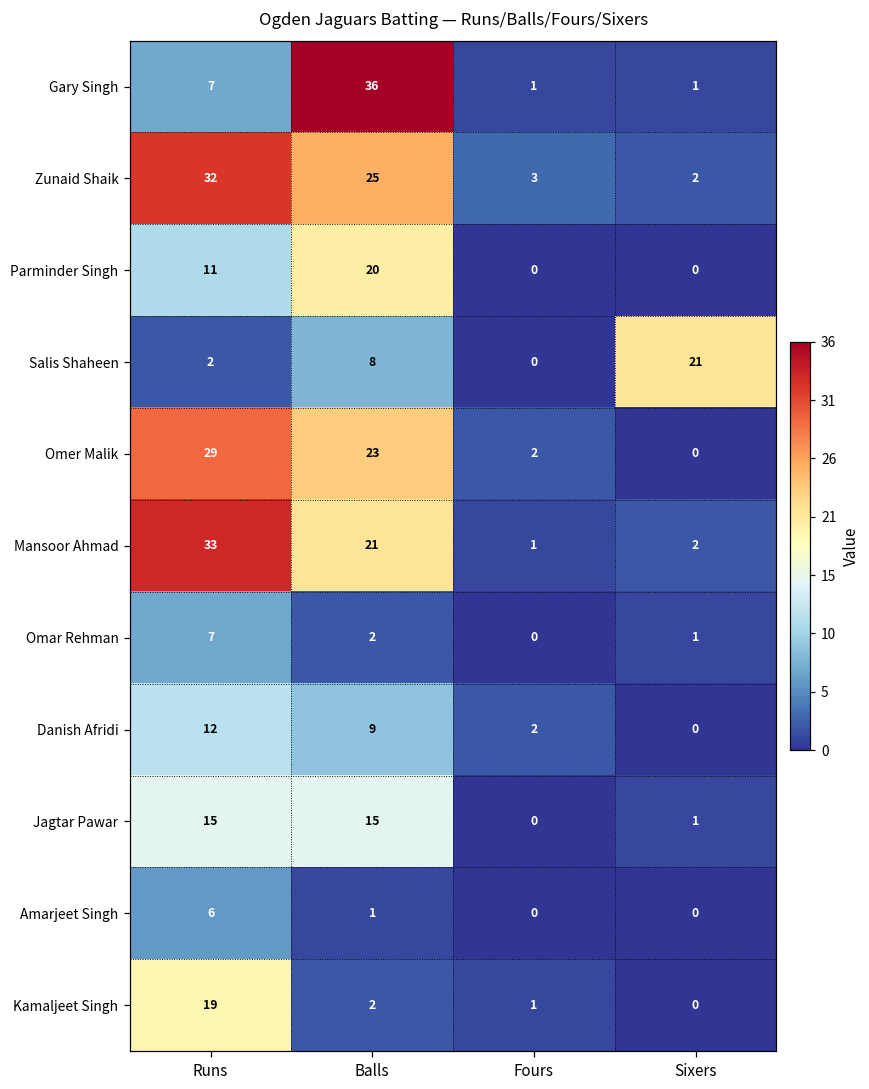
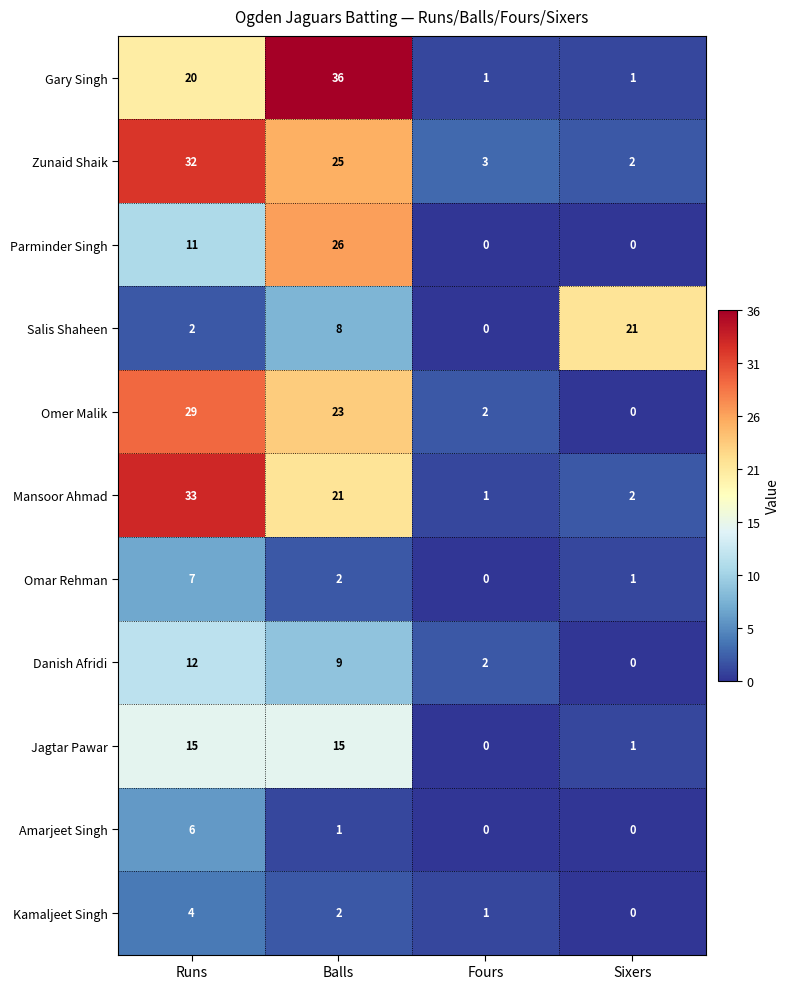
  {
    "Gary Singh": {
-     "Runs": 7,
+     "Runs": 20,
      "Balls": 36,
      "Fours": 1,
      "Sixers": 1
    },
    "Zunaid Shaik": {
      "Runs": 32,
      "Balls": 25,
      "Fours": 3,
      "Sixers": 2
    },
    "Parminder Singh": {
      "Runs": 11,
-     "Balls": 20,
+     "Balls": 26,
      "Fours": 0,
      "Sixers": 0
    },
    "Salis Shaheen": {
      "Runs": 2,
      "Balls": 8,
      "Fours": 0,
      "Sixers": 21
    },
    "Omer Malik": {
      "Runs": 29,
      "Balls": 23,
      "Fours": 2,
      "Sixers": 0
    },
    "Mansoor Ahmad": {
      "Runs": 33,
      "Balls": 21,
      "Fours": 1,
      "Sixers": 2
    },
    "Omar Rehman": {
      "Runs": 7,
      "Balls": 2,
      "Fours": 0,
      "Sixers": 1
    },
    "Danish Afridi": {
      "Runs": 12,
      "Balls": 9,
      "Fours": 2,
      "Sixers": 0
    },
    "Jagtar Pawar": {
      "Runs": 15,
      "Balls": 15,
      "Fours": 0,
      "Sixers": 1
    },
    "Amarjeet Singh": {
      "Runs": 6,
      "Balls": 1,
      "Fours": 0,
      "Sixers": 0
    },
    "Kamaljeet Singh": {
-     "Runs": 19,
+     "Runs": 4,
      "Balls": 2,
      "Fours": 1,
      "Sixers": 0
    }
  }
